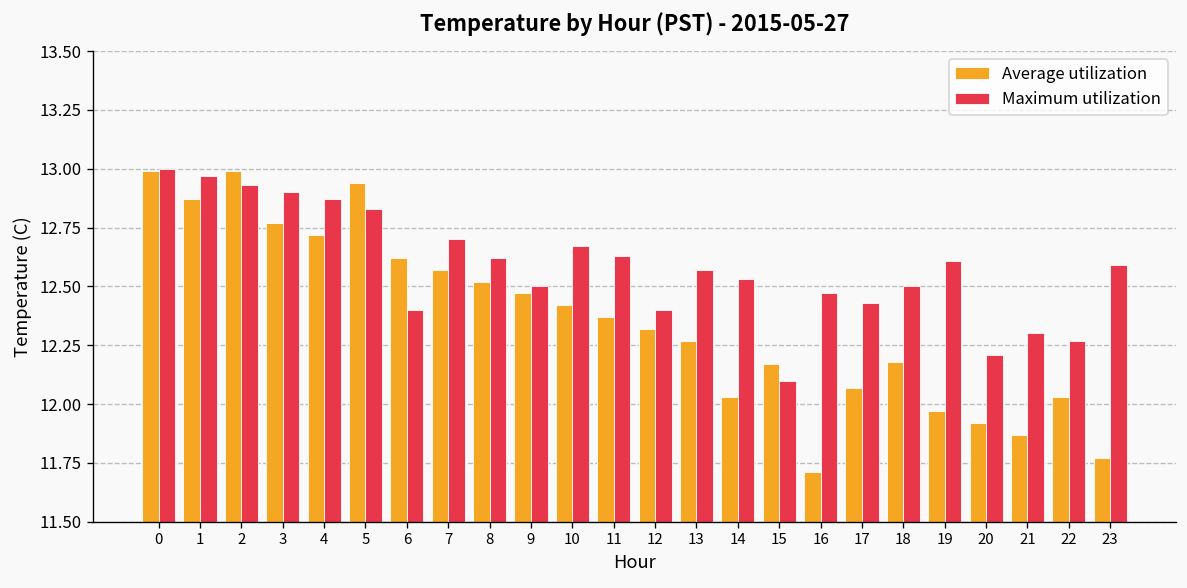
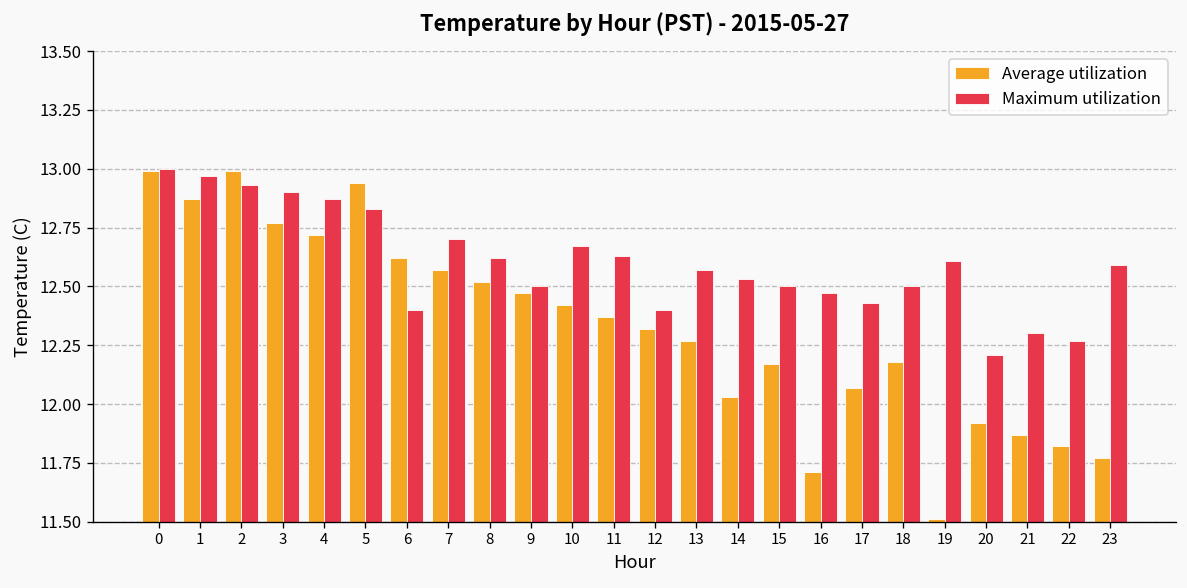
  {
    "Average utilization": {
      "0": 12.99,
      "1": 12.87,
      "2": 12.99,
      "3": 12.77,
      "4": 12.72,
      "5": 12.94,
      "6": 12.62,
      "7": 12.57,
      "8": 12.52,
      "9": 12.47,
      "10": 12.42,
      "11": 12.37,
      "12": 12.32,
      "13": 12.27,
      "14": 12.03,
      "15": 12.17,
      "16": 11.71,
      "17": 12.07,
      "18": 12.18,
-     "19": 11.97,
+     "19": 11.51,
      "20": 11.92,
      "21": 11.87,
-     "22": 12.03,
+     "22": 11.82,
      "23": 11.77
    },
    "Maximum utilization": {
      "0": 13.0,
      "1": 12.97,
      "2": 12.93,
      "3": 12.9,
      "4": 12.87,
      "5": 12.83,
      "6": 12.4,
      "7": 12.7,
      "8": 12.62,
      "9": 12.5,
      "10": 12.67,
      "11": 12.63,
      "12": 12.4,
      "13": 12.57,
      "14": 12.53,
-     "15": 12.1,
+     "15": 12.5,
      "16": 12.47,
      "17": 12.43,
      "18": 12.5,
      "19": 12.6,
      "20": 12.2,
      "21": 12.3,
      "22": 12.27,
      "23": 12.6
    }
  }
